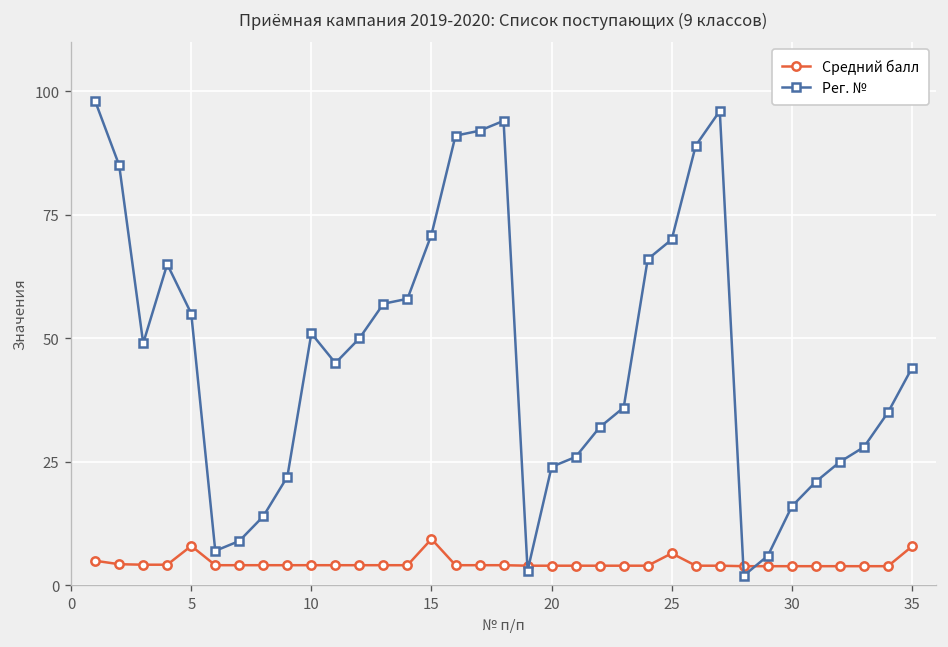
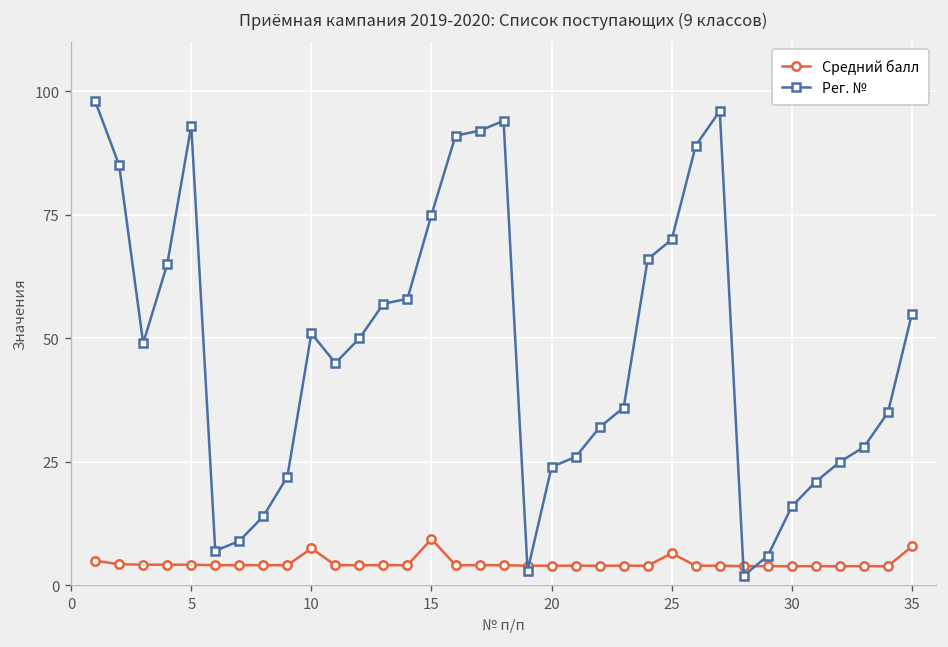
  {
    "Средний балл": {
-     "5": 8,
-     "10": 4,
+     "5": 4,
+     "10": 8,
      "15": 9,
      "20": 4,
      "25": 7,
      "30": 4,
      "35": 8
    },
    "Рег. №": {
-     "5": 55,
+     "5": 93,
      "10": 51,
-     "15": 71,
+     "15": 75,
      "20": 24,
      "25": 70,
      "30": 16,
-     "35": 44
+     "35": 55
    }
  }
